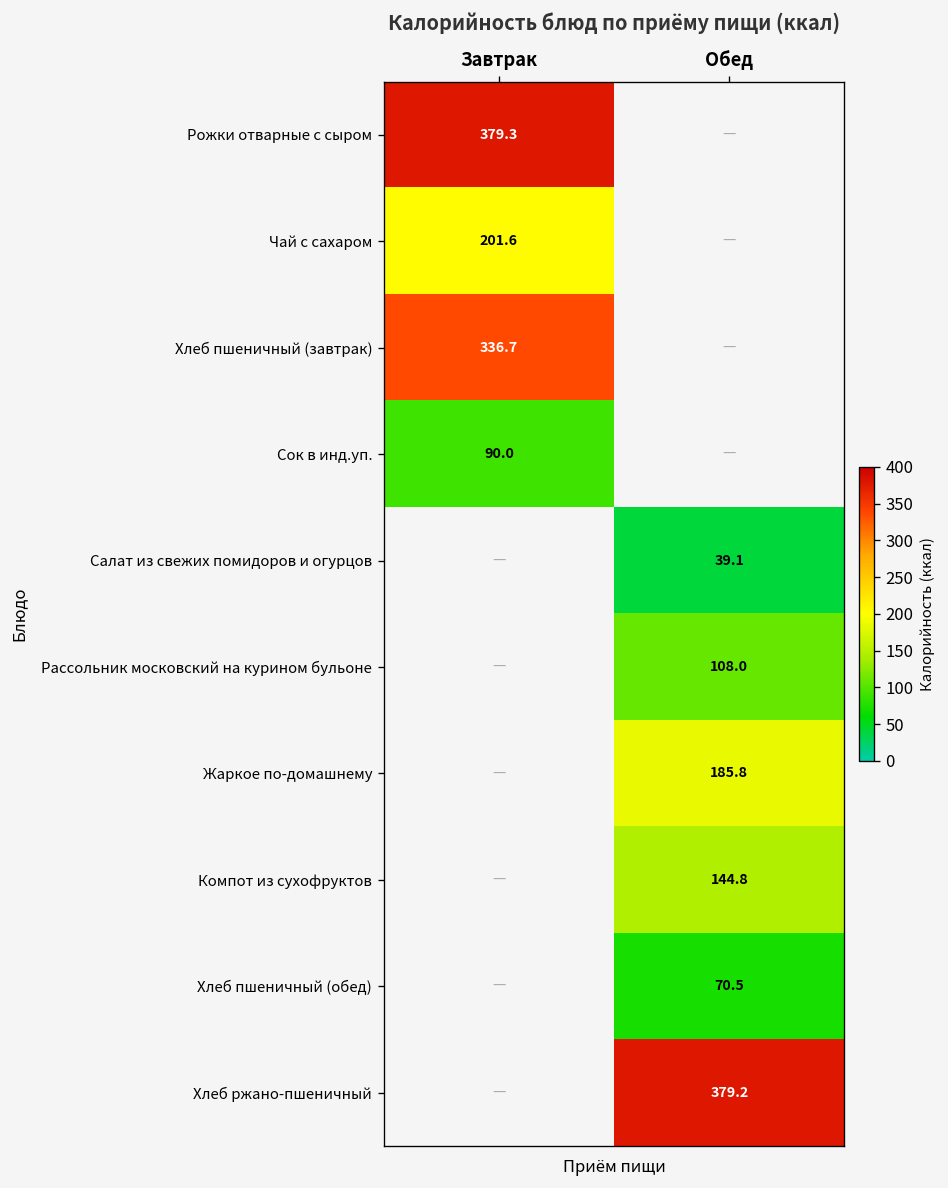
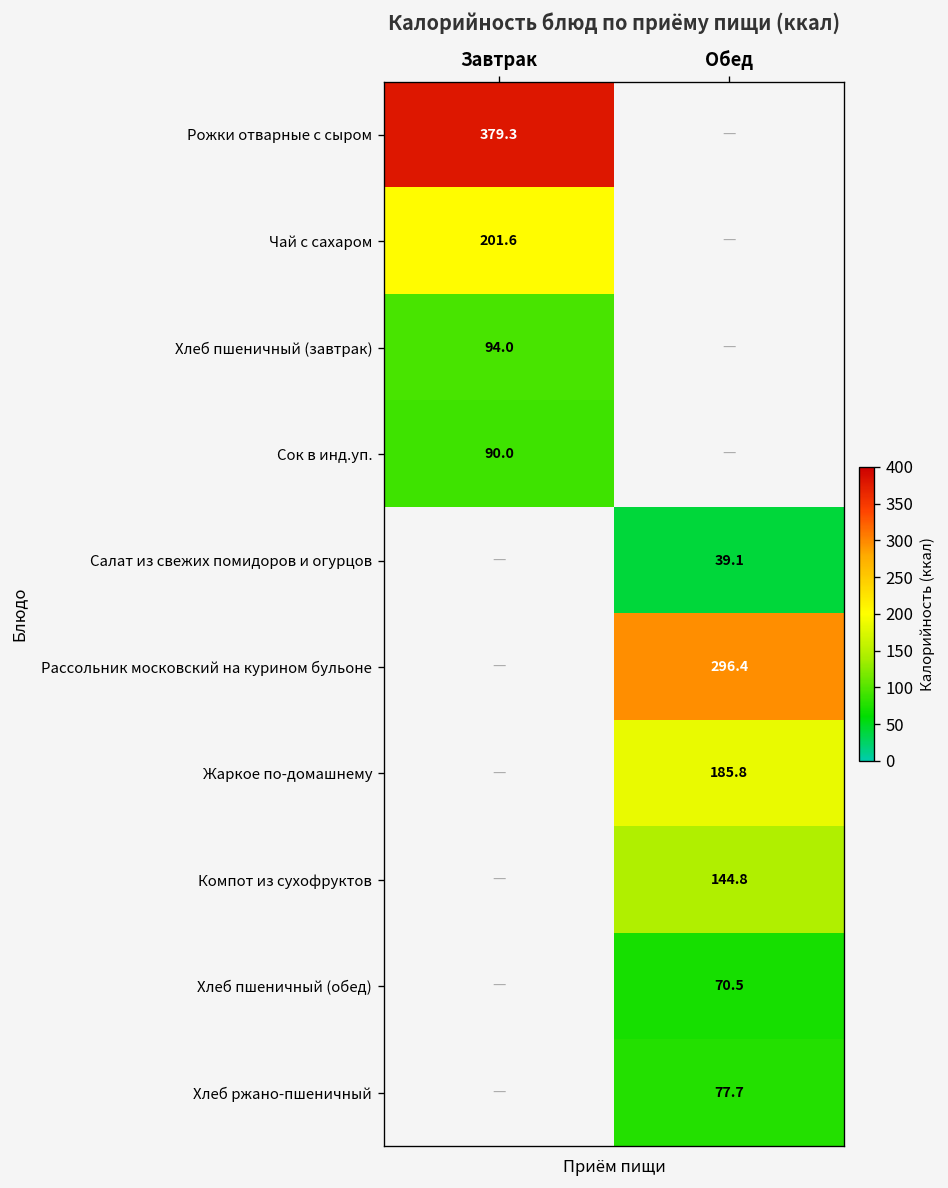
  {
    "Рожки отварные с сыром": {
      "Завтрак": 379.3
    },
    "Чай с сахаром": {
      "Завтрак": 201.6
    },
    "Хлеб пшеничный (завтрак)": {
-     "Завтрак": 336.7
+     "Завтрак": 94.0
    },
    "Сок в инд.уп.": {
      "Завтрак": 90.0
    },
    "Салат из свежих помидоров и огурцов": {
      "Обед": 39.1
    },
    "Рассольник московский на курином бульоне": {
-     "Обед": 108.0
+     "Обед": 296.4
    },
    "Жаркое по-домашнему": {
      "Обед": 185.8
    },
    "Компот из сухофруктов": {
      "Обед": 144.8
    },
    "Хлеб пшеничный (обед)": {
      "Обед": 70.5
    },
    "Хлеб ржано-пшеничный": {
-     "Обед": 379.2
+     "Обед": 77.7
    }
  }
